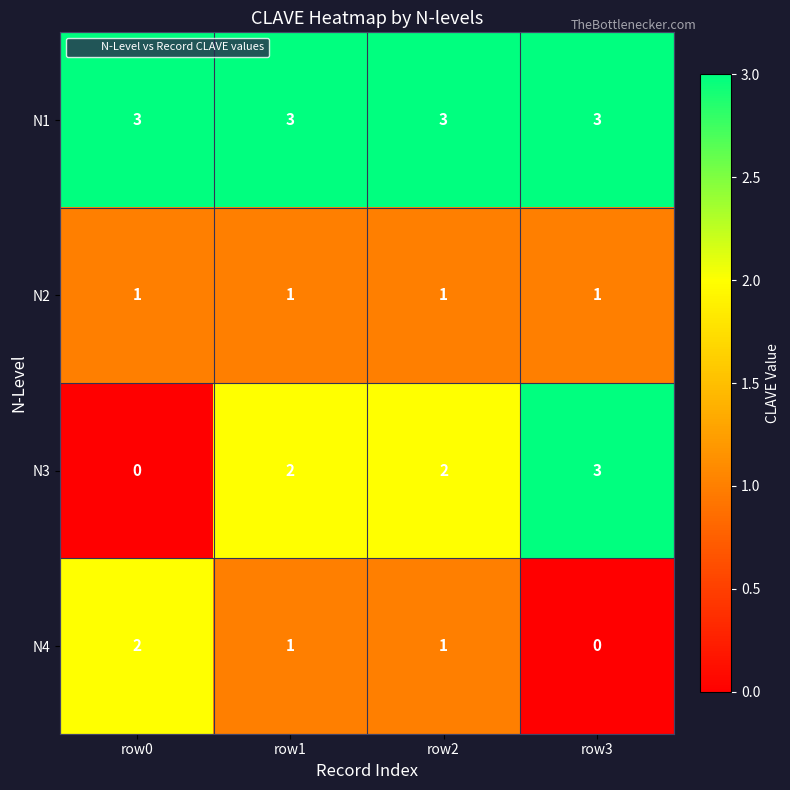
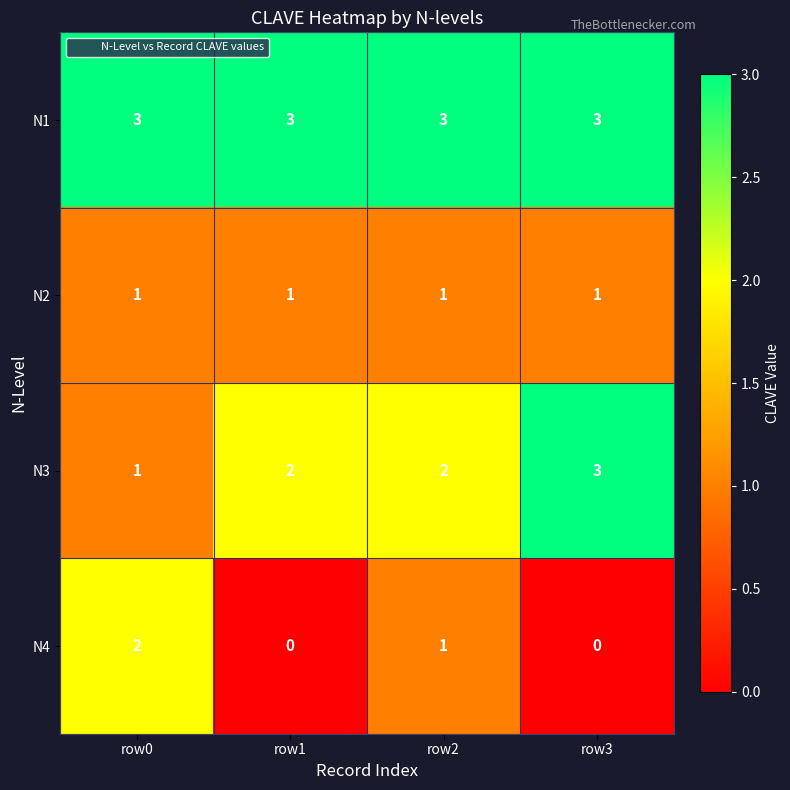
  {
    "N1": {
      "row0": 3,
      "row1": 3,
      "row2": 3,
      "row3": 3
    },
    "N2": {
      "row0": 1,
      "row1": 1,
      "row2": 1,
      "row3": 1
    },
    "N3": {
-     "row0": 0,
+     "row0": 1,
      "row1": 2,
      "row2": 2,
      "row3": 3
    },
    "N4": {
      "row0": 2,
-     "row1": 1,
+     "row1": 0,
      "row2": 1,
      "row3": 0
    }
  }
